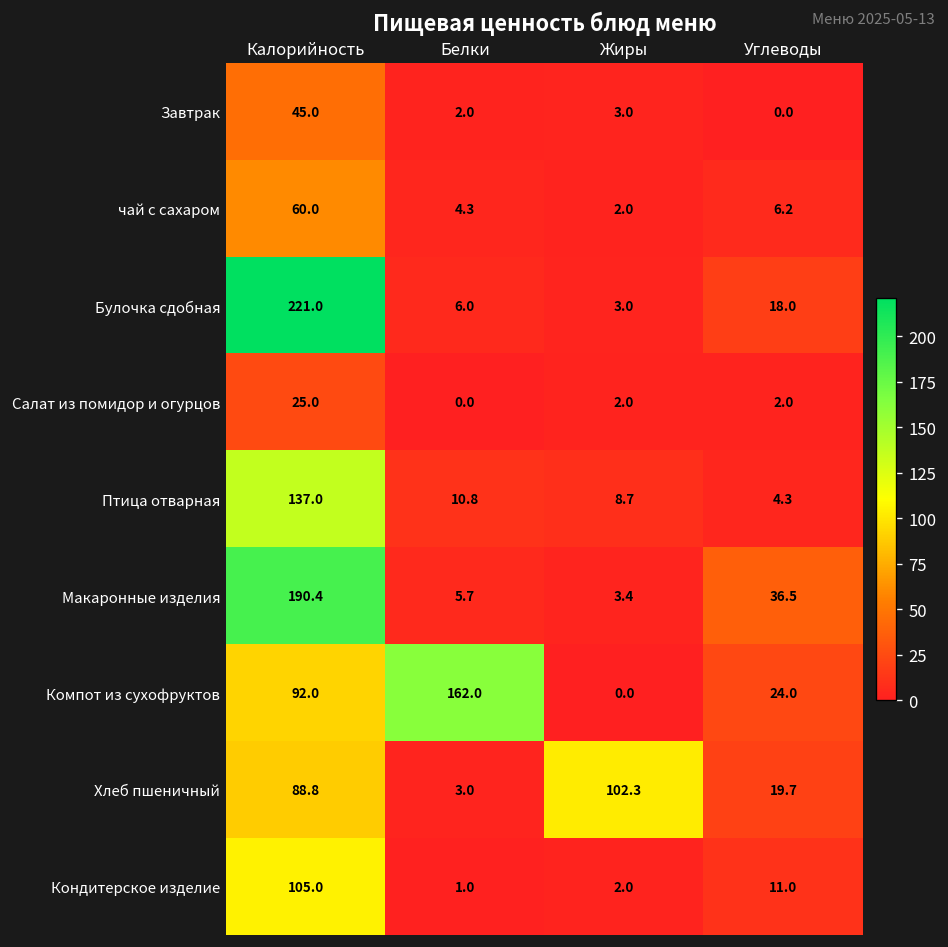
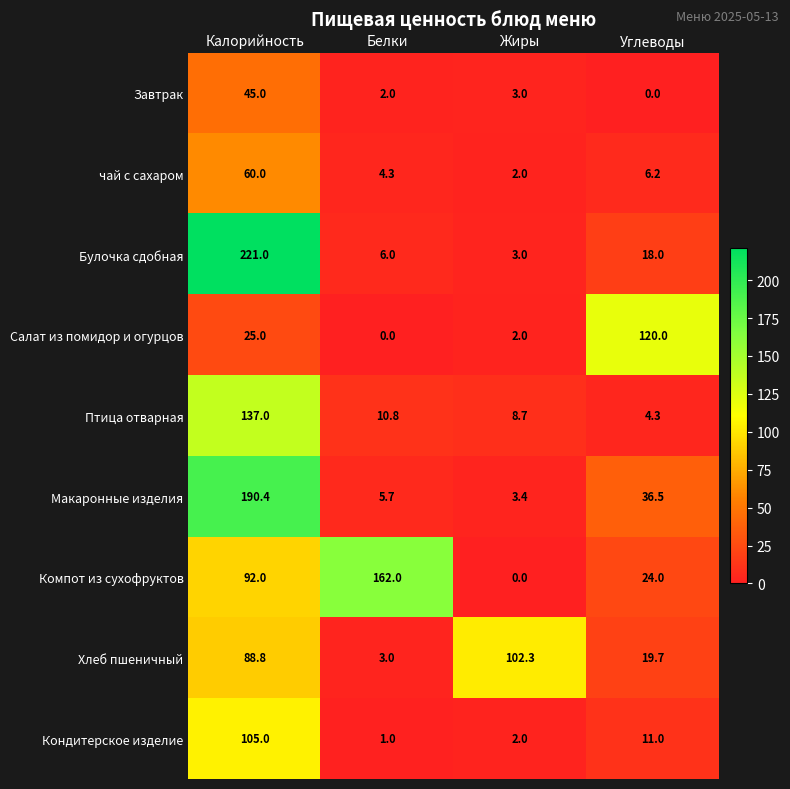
  {
    "Завтрак": {
      "Калорийность": 45.0,
      "Белки": 2.0,
      "Жиры": 3.0,
      "Углеводы": 0.0
    },
    "чай с сахаром": {
      "Калорийность": 60.0,
      "Белки": 4.3,
      "Жиры": 2.0,
      "Углеводы": 6.2
    },
    "Булочка сдобная": {
      "Калорийность": 221.0,
      "Белки": 6.0,
      "Жиры": 3.0,
      "Углеводы": 18.0
    },
    "Салат из помидор и огурцов": {
      "Калорийность": 25.0,
      "Белки": 0.0,
      "Жиры": 2.0,
-     "Углеводы": 2.0
+     "Углеводы": 120.0
    },
    "Птица отварная": {
      "Калорийность": 137.0,
      "Белки": 10.8,
      "Жиры": 8.7,
      "Углеводы": 4.3
    },
    "Макаронные изделия": {
      "Калорийность": 190.4,
      "Белки": 5.7,
      "Жиры": 3.4,
      "Углеводы": 36.5
    },
    "Компот из сухофруктов": {
      "Калорийность": 92.0,
      "Белки": 162.0,
      "Жиры": 0.0,
      "Углеводы": 24.0
    },
    "Хлеб пшеничный": {
      "Калорийность": 88.8,
      "Белки": 3.0,
      "Жиры": 102.3,
      "Углеводы": 19.7
    },
    "Кондитерское изделие": {
      "Калорийность": 105.0,
      "Белки": 1.0,
      "Жиры": 2.0,
      "Углеводы": 11.0
    }
  }
